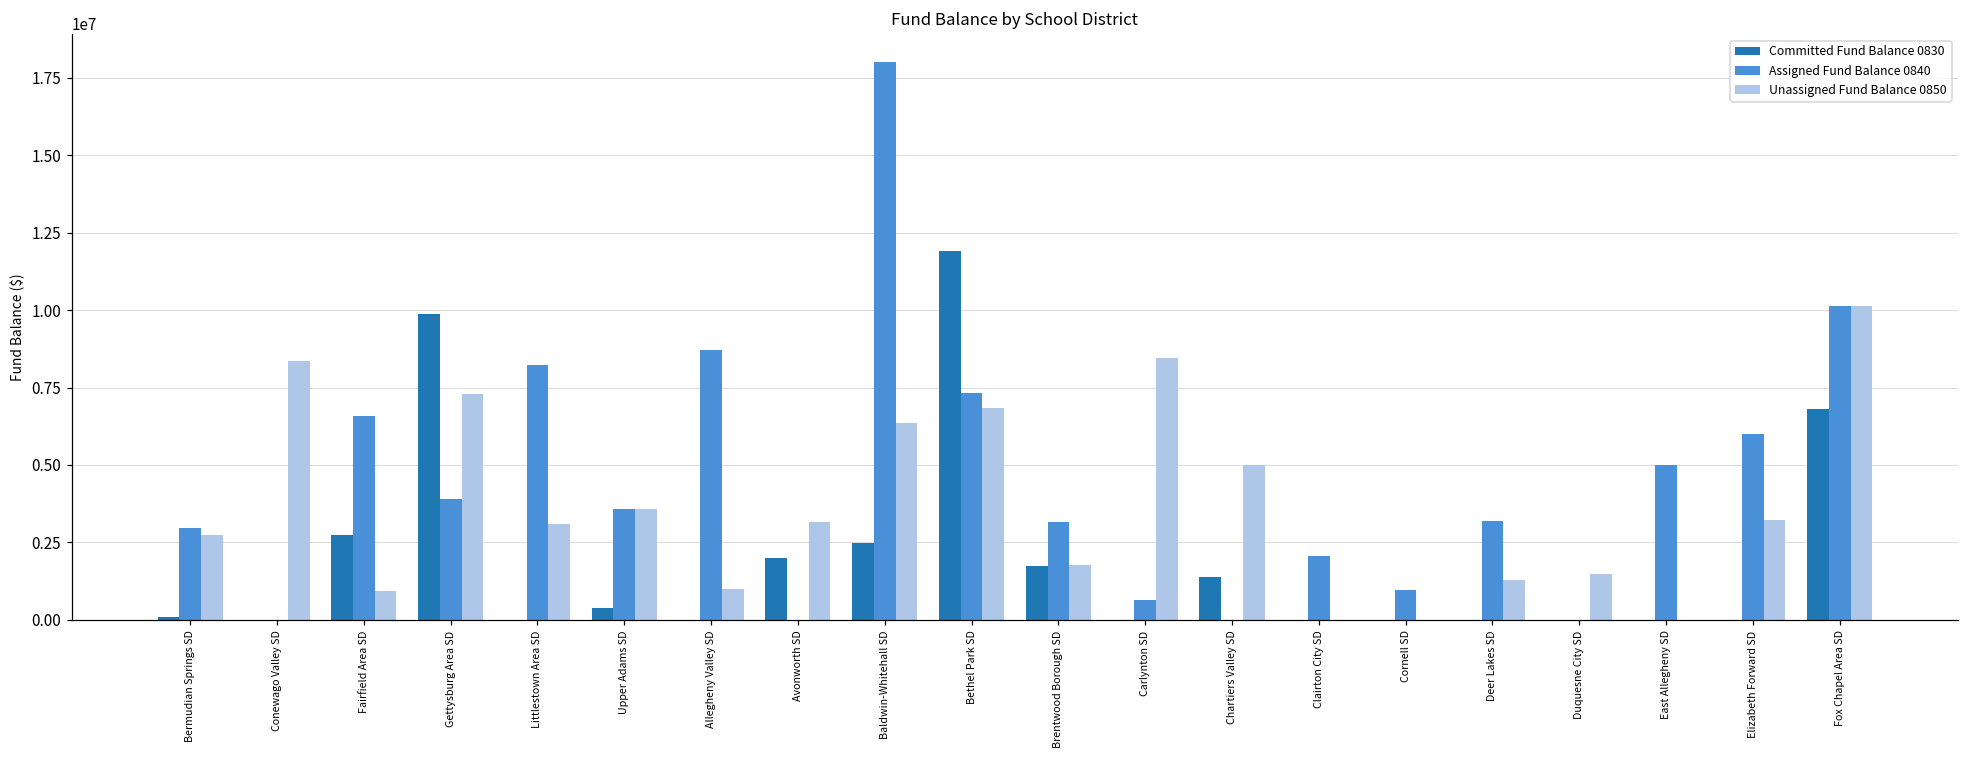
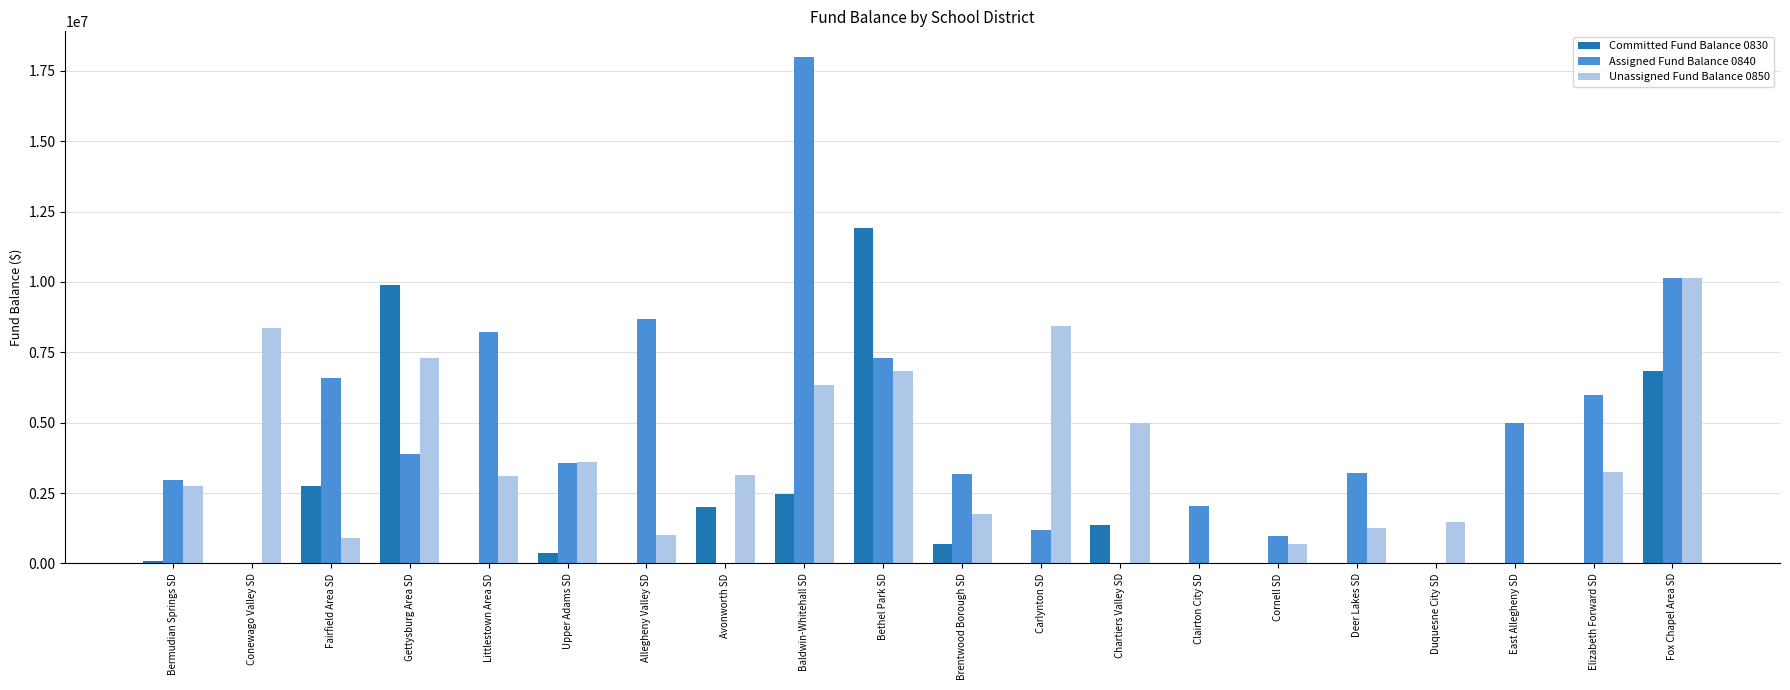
  {
    "Committed Fund Balance 0830": {
      "Bermudian Springs SD": 100000,
      "Conewago Valley SD": 0,
      "Fairfield Area SD": 2700000,
      "Gettysburg Area SD": 9900000,
      "Littlestown Area SD": 0,
      "Upper Adams SD": 400000,
      "Allegheny Valley SD": 0,
      "Avonworth SD": 2000000,
      "Baldwin-Whitehall SD": 2500000,
      "Bethel Park SD": 11900000,
-     "Brentwood Borough SD": 1800000,
+     "Brentwood Borough SD": 700000,
      "Carlynton SD": 0,
      "Chartiers Valley SD": 1400000,
      "Clairton City SD": 0,
      "Cornell SD": 0,
      "Deer Lakes SD": 0,
      "Duquesne City SD": 0,
      "East Allegheny SD": 0,
      "Elizabeth Forward SD": 0,
      "Fox Chapel Area SD": 6800000
    },
    "Assigned Fund Balance 0840": {
      "Bermudian Springs SD": 3000000,
      "Conewago Valley SD": 0,
      "Fairfield Area SD": 6600000,
      "Gettysburg Area SD": 3900000,
      "Littlestown Area SD": 8200000,
      "Upper Adams SD": 3600000,
      "Allegheny Valley SD": 8700000,
      "Avonworth SD": 0,
      "Baldwin-Whitehall SD": 18000000,
      "Bethel Park SD": 7300000,
      "Brentwood Borough SD": 3200000,
-     "Carlynton SD": 600000,
+     "Carlynton SD": 1200000,
      "Chartiers Valley SD": 0,
      "Clairton City SD": 2100000,
      "Cornell SD": 1000000,
      "Deer Lakes SD": 3200000,
      "Duquesne City SD": 0,
      "East Allegheny SD": 5000000,
      "Elizabeth Forward SD": 6000000,
      "Fox Chapel Area SD": 10100000
    },
    "Unassigned Fund Balance 0850": {
      "Bermudian Springs SD": 2700000,
      "Conewago Valley SD": 8400000,
      "Fairfield Area SD": 900000,
      "Gettysburg Area SD": 7300000,
      "Littlestown Area SD": 3100000,
      "Upper Adams SD": 3600000,
      "Allegheny Valley SD": 1000000,
      "Avonworth SD": 3100000,
      "Baldwin-Whitehall SD": 6300000,
      "Bethel Park SD": 6800000,
      "Brentwood Borough SD": 1800000,
      "Carlynton SD": 8500000,
      "Chartiers Valley SD": 5000000,
      "Clairton City SD": 0,
-     "Cornell SD": 0,
+     "Cornell SD": 700000,
      "Deer Lakes SD": 1300000,
      "Duquesne City SD": 1500000,
      "East Allegheny SD": 0,
      "Elizabeth Forward SD": 3200000,
      "Fox Chapel Area SD": 10100000
    }
  }
